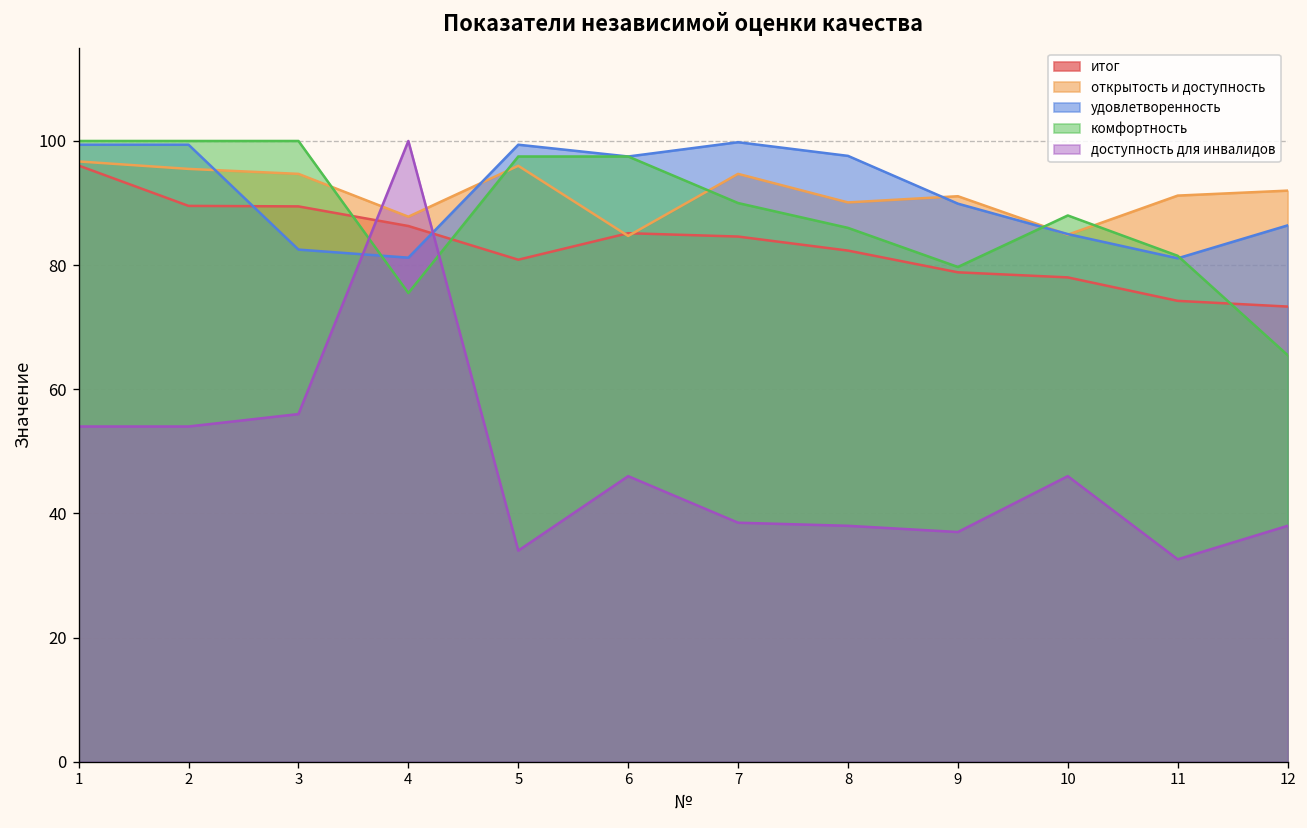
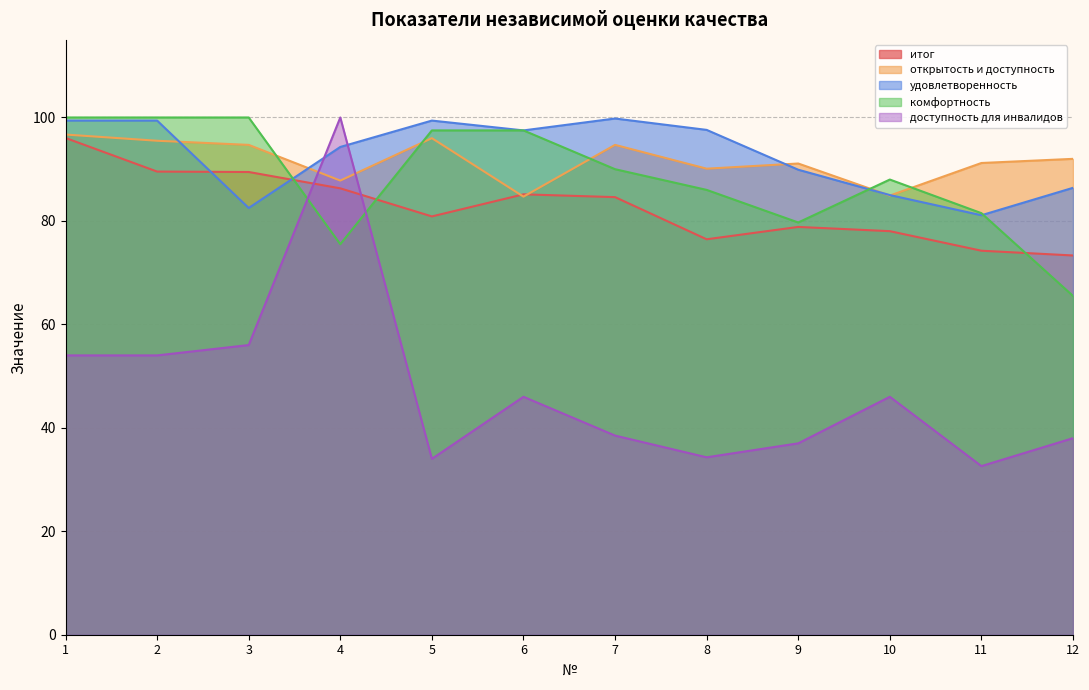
  {
    "итог": {
      "1": 96,
      "2": 90,
      "3": 89,
      "4": 86,
      "5": 81,
      "7": 85,
-     "8": 82,
+     "8": 76,
      "9": 79,
      "10": 78,
      "11": 74,
      "12": 73
    },
    "открытость и доступность": {
      "1": 97,
      "2": 96,
      "3": 95,
      "4": 88,
      "5": 96,
      "7": 95,
      "8": 90,
      "9": 91,
      "11": 91,
      "12": 92
    },
    "удовлетворенность": {
      "1": 99,
      "2": 99,
      "3": 83,
-     "4": 81,
+     "4": 94,
      "5": 99,
      "7": 100,
      "8": 98,
      "9": 90,
      "12": 86
    },
    "комфортность": {
      "1": 100,
      "2": 100,
      "3": 100,
      "4": 76,
      "5": 98,
      "7": 90,
      "8": 86,
      "9": 80,
      "10": 88,
      "12": 66
    },
    "доступность для инвалидов": {
      "1": 54,
      "2": 54,
      "3": 56,
      "4": 100,
      "5": 34,
      "6": 46,
      "7": 39,
-     "8": 38,
+     "8": 34,
      "9": 37,
      "10": 46,
      "11": 33,
      "12": 38
    }
  }
